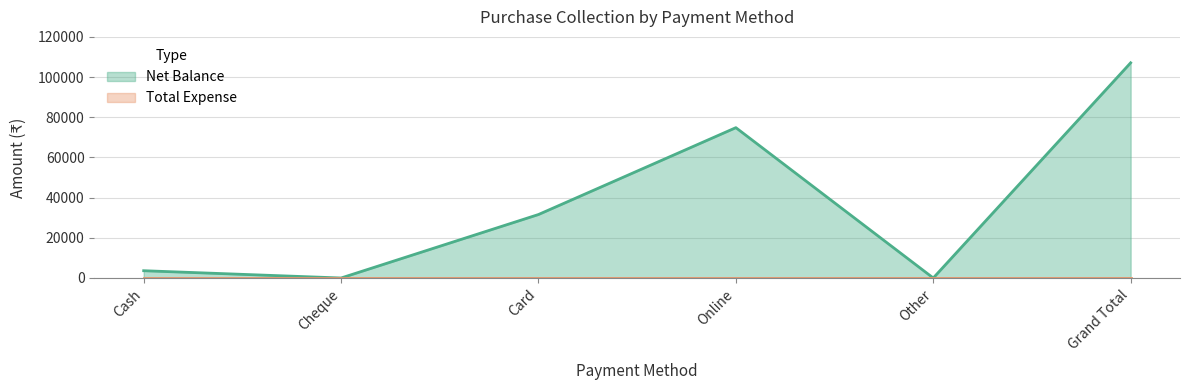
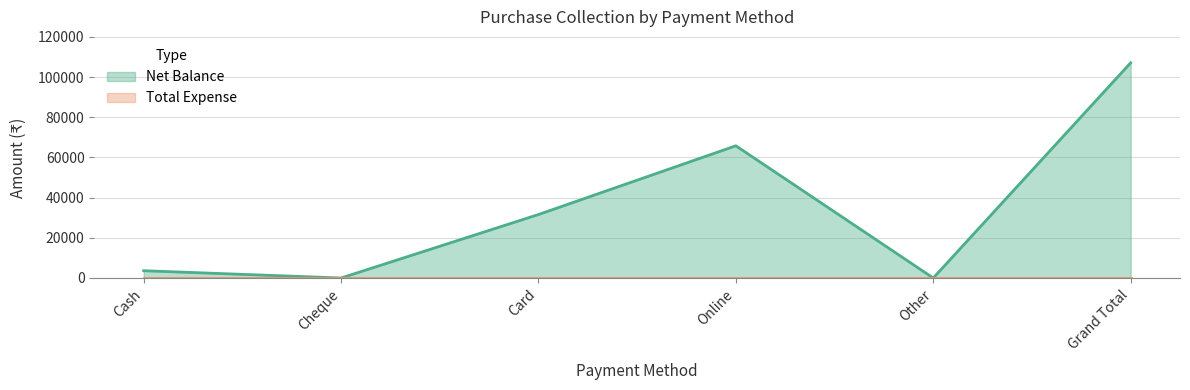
  {
    "Net Balance": {
      "Cash": 4000,
      "Card": 32000,
-     "Online": 75000,
+     "Online": 66000,
      "Grand Total": 107000
    },
    "Total Expense": {
      "Cash": 0,
      "Card": 0,
      "Online": 0,
      "Grand Total": 0
    }
  }
